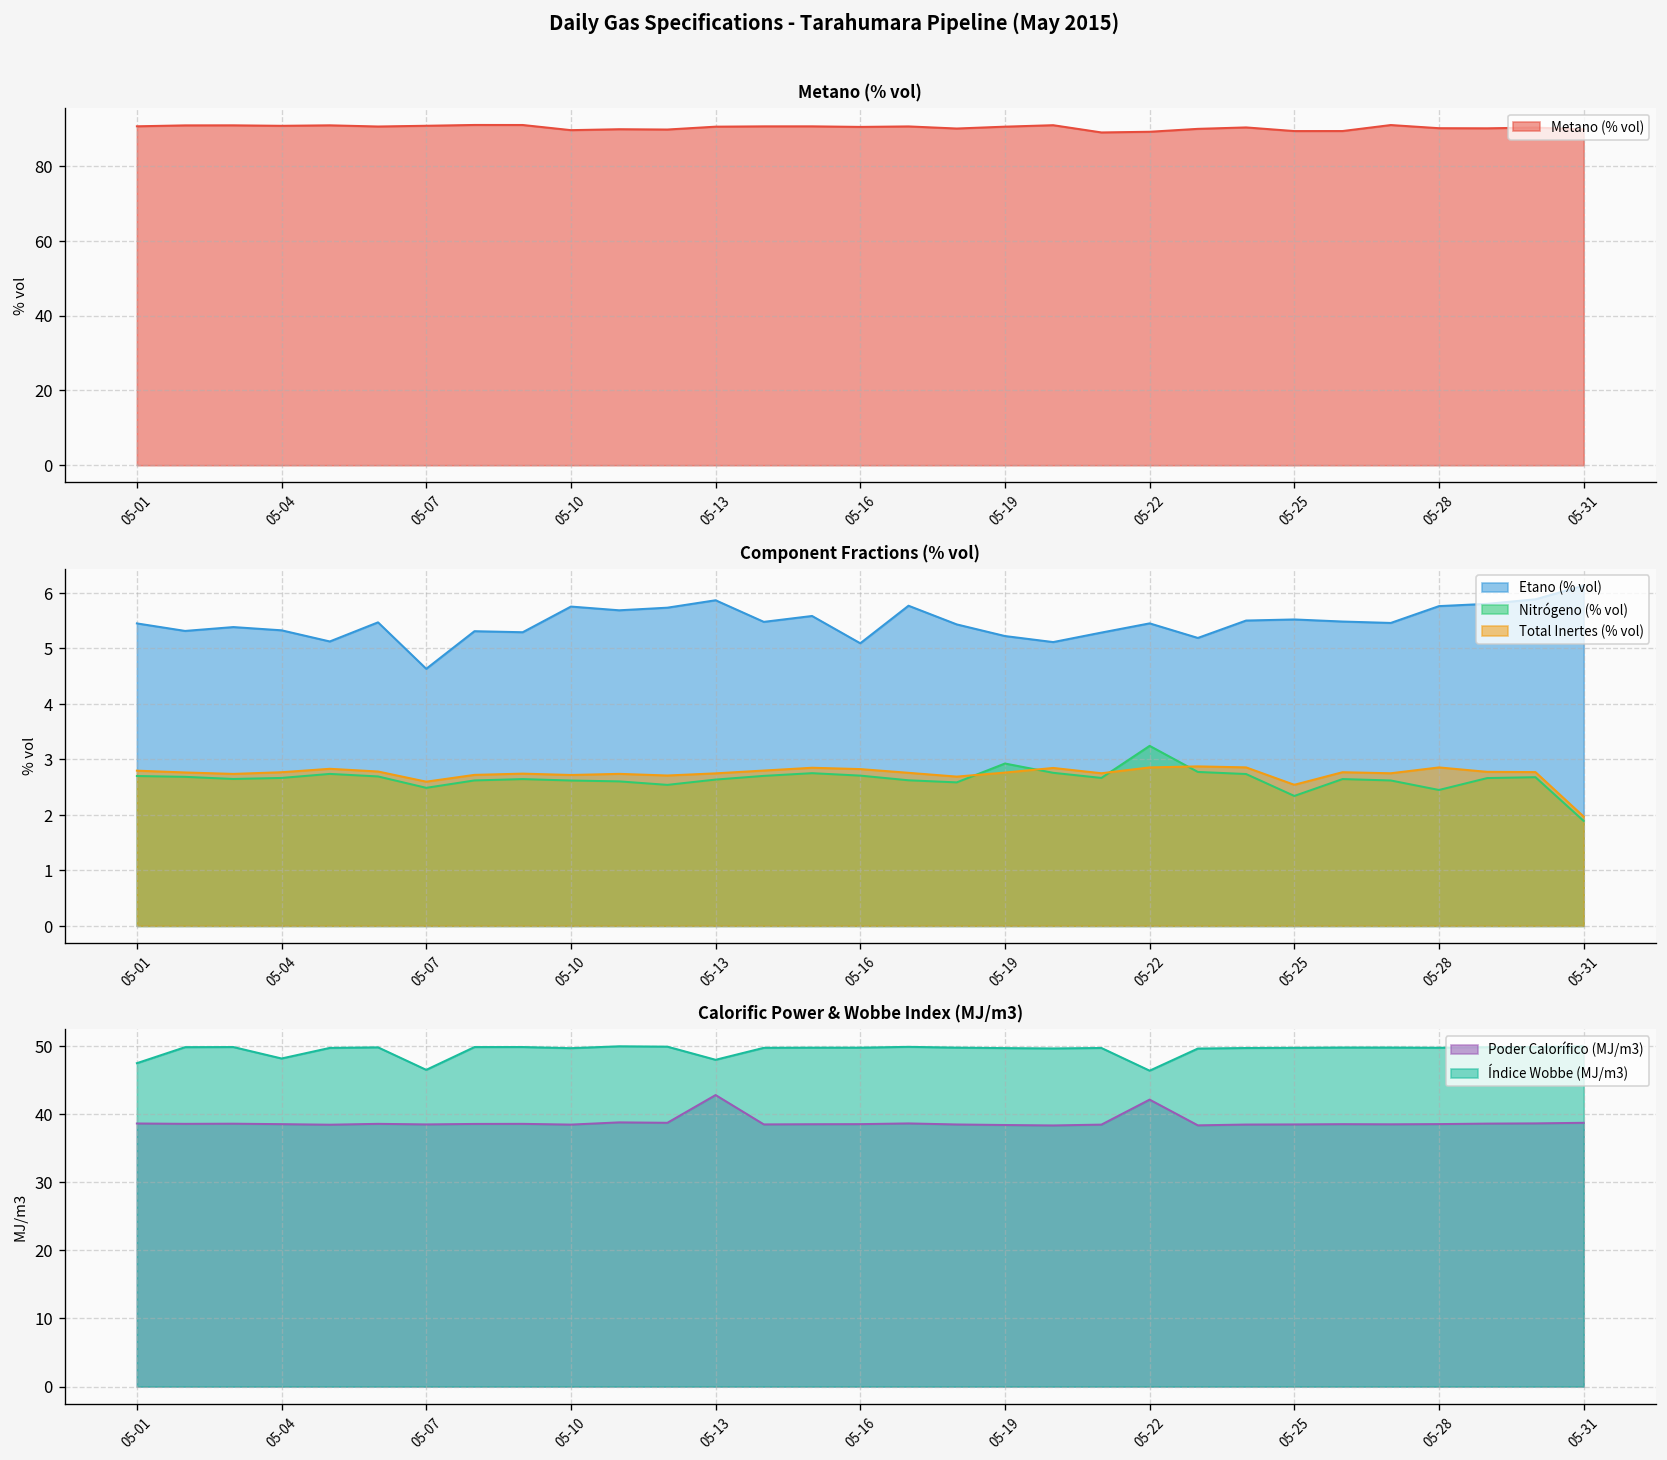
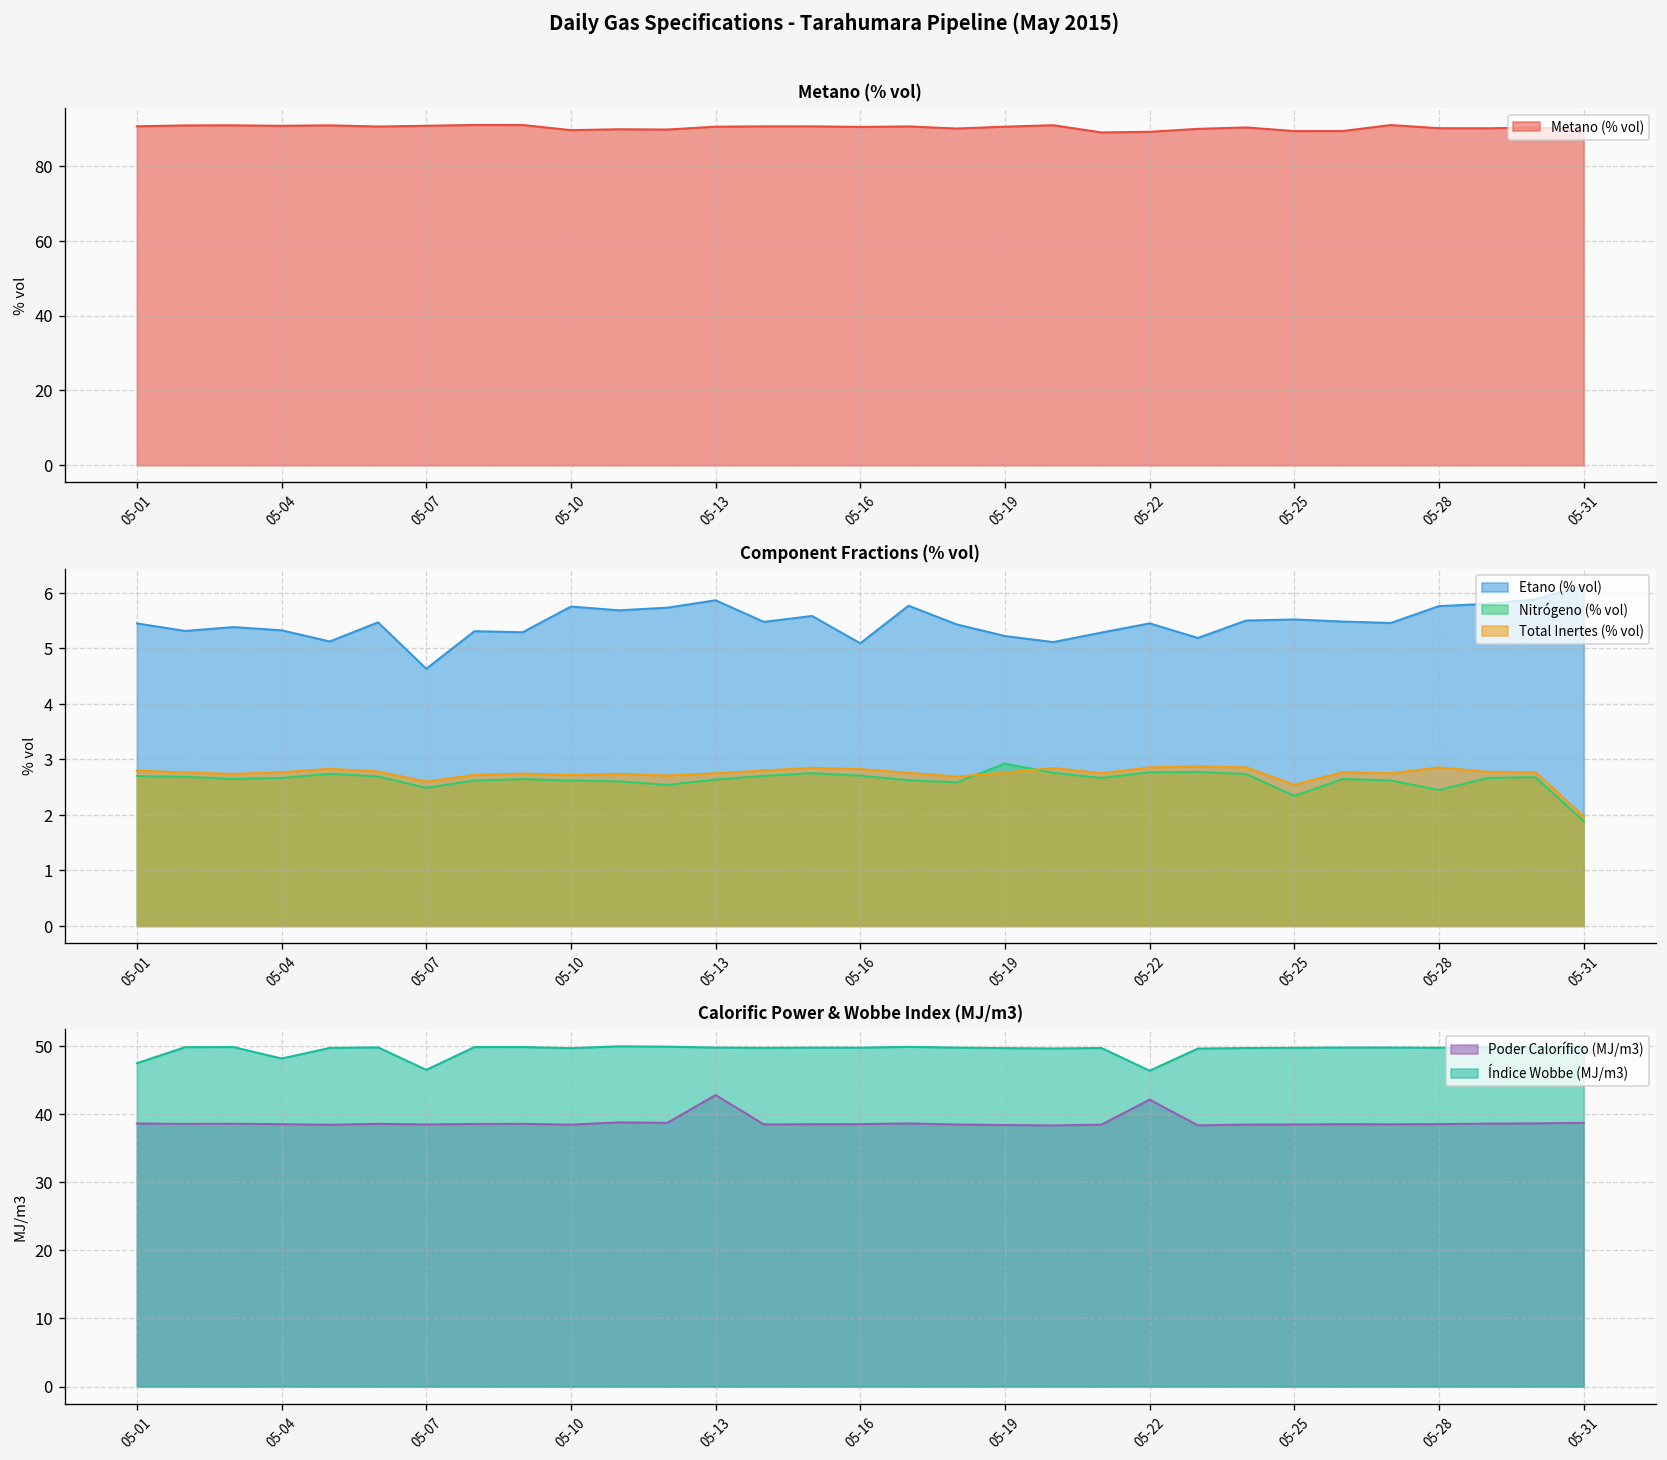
  {
    "Metano (% vol)": {
      "05-01": 91,
      "05-04": 91,
      "05-07": 91,
      "05-10": 90,
      "05-13": 90,
      "05-16": 90,
      "05-19": 90,
      "05-22": 89,
      "05-25": 89,
      "05-28": 90
    },
    "Component Fractions (% vol)": {
      "Etano (% vol)": {
        "05-01": 5.4,
        "05-04": 5.3,
        "05-07": 4.6,
        "05-10": 5.7,
        "05-13": 5.9,
        "05-16": 5.1,
        "05-19": 5.2,
        "05-22": 5.4,
        "05-25": 5.5,
        "05-28": 5.8
      },
      "Nitrógeno (% vol)": {
        "05-01": 2.7,
        "05-04": 2.7,
        "05-07": 2.5,
        "05-10": 2.6,
        "05-13": 2.6,
        "05-16": 2.7,
        "05-19": 2.9,
-       "05-22": 3.2,
+       "05-22": 2.8,
        "05-25": 2.3,
        "05-28": 2.4,
        "05-31": 1.9
      },
      "Total Inertes (% vol)": {
        "05-01": 2.8,
        "05-04": 2.8,
        "05-07": 2.6,
        "05-10": 2.7,
        "05-13": 2.7,
        "05-16": 2.8,
        "05-19": 2.8,
        "05-22": 2.9,
        "05-25": 2.5,
        "05-28": 2.9,
        "05-31": 2.0
      }
    },
    "Calorific Power & Wobbe Index (MJ/m3)": {
      "Poder Calorífico (MJ/m3)": {
        "05-01": 39,
        "05-04": 39,
        "05-07": 38,
        "05-10": 38,
        "05-13": 43,
        "05-16": 39,
        "05-19": 38,
        "05-22": 42,
        "05-25": 38,
        "05-28": 39,
        "05-31": 39
      },
      "Índice Wobbe (MJ/m3)": {
        "05-01": 47,
        "05-04": 48,
        "05-07": 47,
        "05-10": 50,
-       "05-13": 48,
+       "05-13": 50,
        "05-16": 50,
        "05-19": 50,
        "05-22": 46,
        "05-25": 50,
        "05-28": 50
      }
    }
  }
